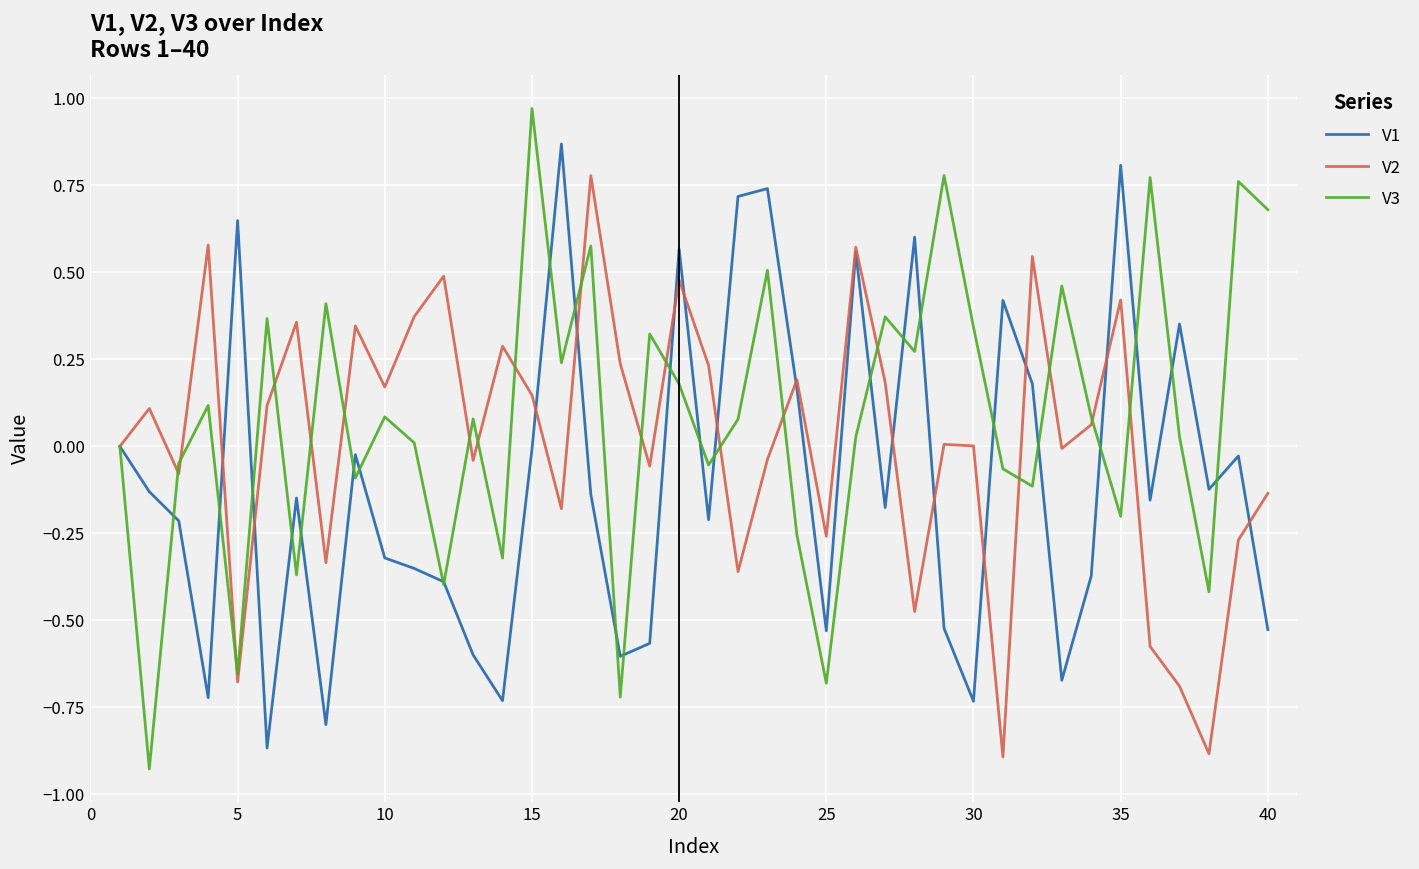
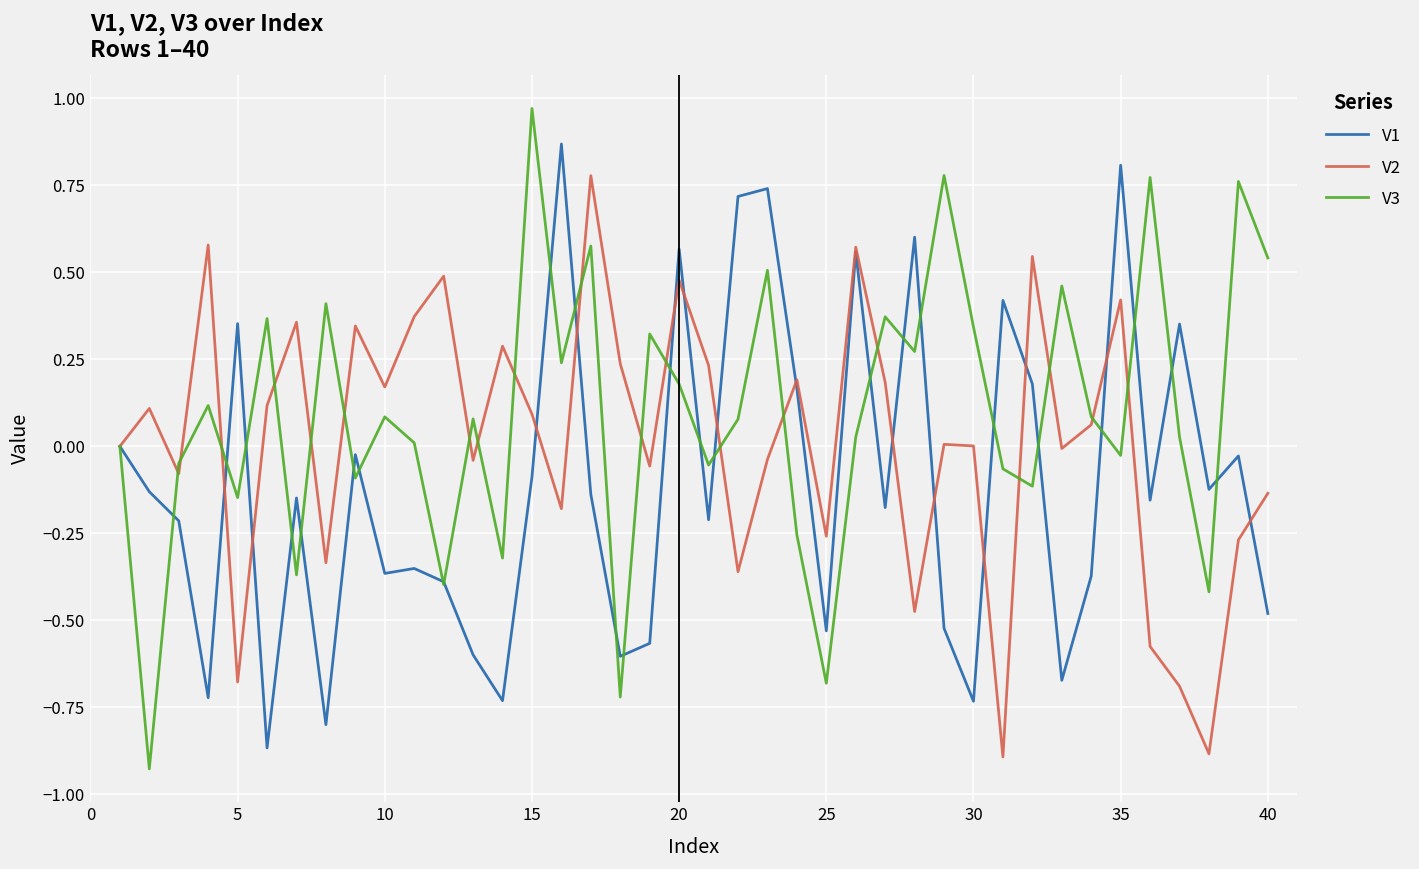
  {
    "V1": {
-     "5": 0.65,
-     "10": -0.32,
-     "15": -0.01,
+     "5": 0.35,
+     "10": -0.37,
+     "15": -0.09,
      "20": 0.57,
      "25": -0.53,
      "30": -0.73,
      "35": 0.81,
-     "40": -0.53
+     "40": -0.48
    },
    "V2": {
      "5": -0.68,
      "10": 0.17,
-     "15": 0.15,
+     "15": 0.09,
      "20": 0.48,
      "25": -0.26,
      "30": 0.00,
      "35": 0.42,
      "40": -0.13
    },
    "V3": {
-     "5": -0.65,
+     "5": -0.15,
      "10": 0.08,
      "15": 0.97,
      "20": 0.18,
      "25": -0.68,
      "30": 0.34,
-     "35": -0.20,
-     "40": 0.68
+     "35": -0.03,
+     "40": 0.54
    }
  }
